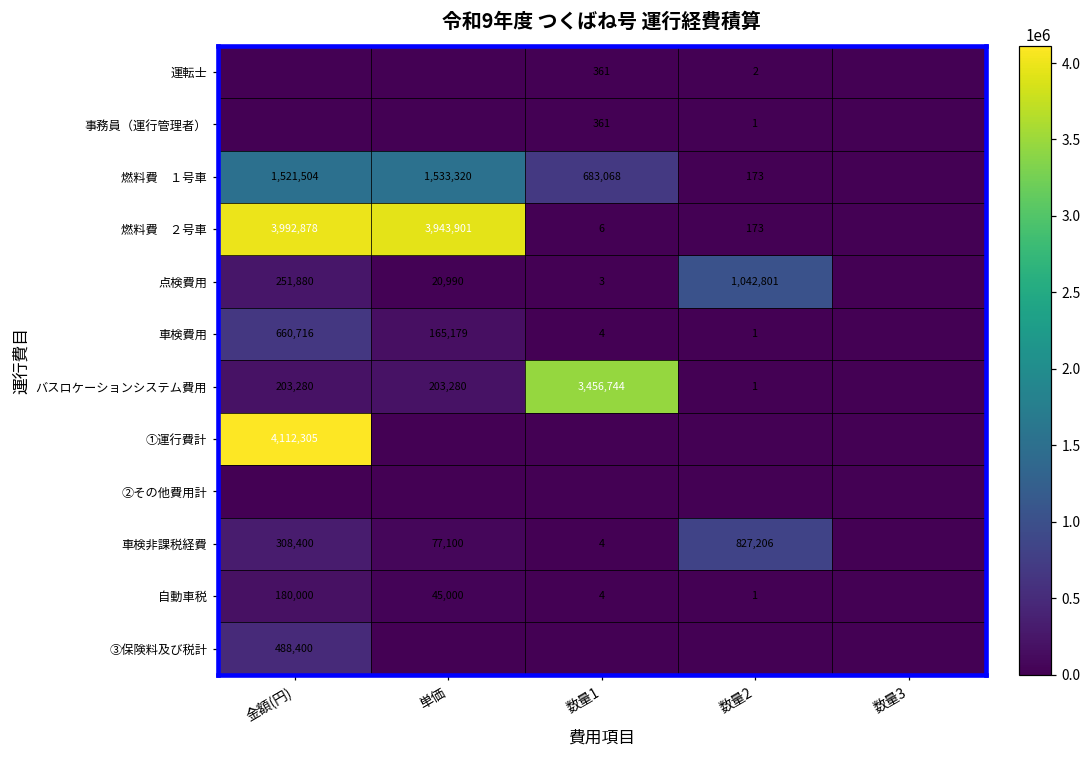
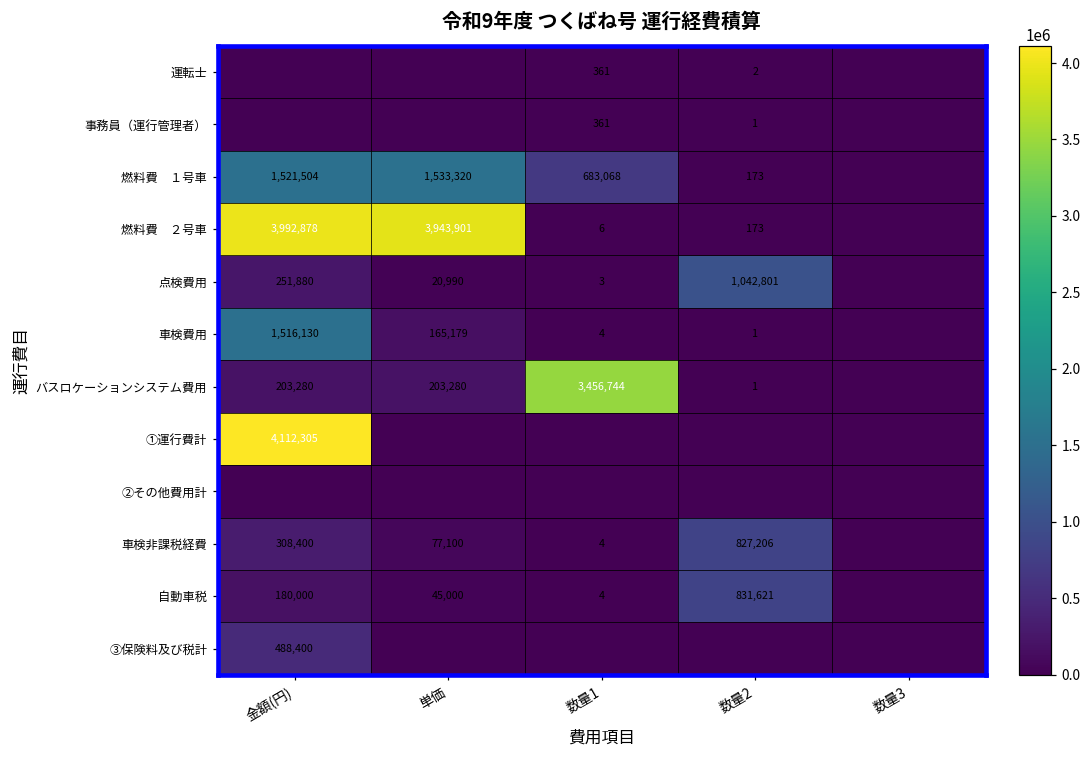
  {
    "運転士": {
      "数量1": "361",
      "数量2": "2"
    },
    "事務員（運行管理者）": {
      "数量1": "361",
      "数量2": "1"
    },
    "燃料費 １号車": {
      "金額(円)": "1,521,504",
      "単価": "1,533,320",
      "数量1": "683,068",
      "数量2": "173"
    },
    "燃料費 ２号車": {
      "金額(円)": "3,992,878",
      "単価": "3,943,901",
      "数量1": "6",
      "数量2": "173"
    },
    "点検費用": {
      "金額(円)": "251,880",
      "単価": "20,990",
      "数量1": "3",
      "数量2": "1,042,801"
    },
    "車検費用": {
-     "金額(円)": "660,716",
+     "金額(円)": "1,516,130",
      "単価": "165,179",
      "数量1": "4",
      "数量2": "1"
    },
    "バスロケーションシステム費用": {
      "金額(円)": "203,280",
      "単価": "203,280",
      "数量1": "3,456,744",
      "数量2": "1"
    },
    "①運行費計": {
      "金額(円)": "4,112,305"
    },
    "車検非課税経費": {
      "金額(円)": "308,400",
      "単価": "77,100",
      "数量1": "4",
      "数量2": "827,206"
    },
    "自動車税": {
      "金額(円)": "180,000",
      "単価": "45,000",
      "数量1": "4",
-     "数量2": "1"
+     "数量2": "831,621"
    },
    "③保険料及び税計": {
      "金額(円)": "488,400"
    }
  }
